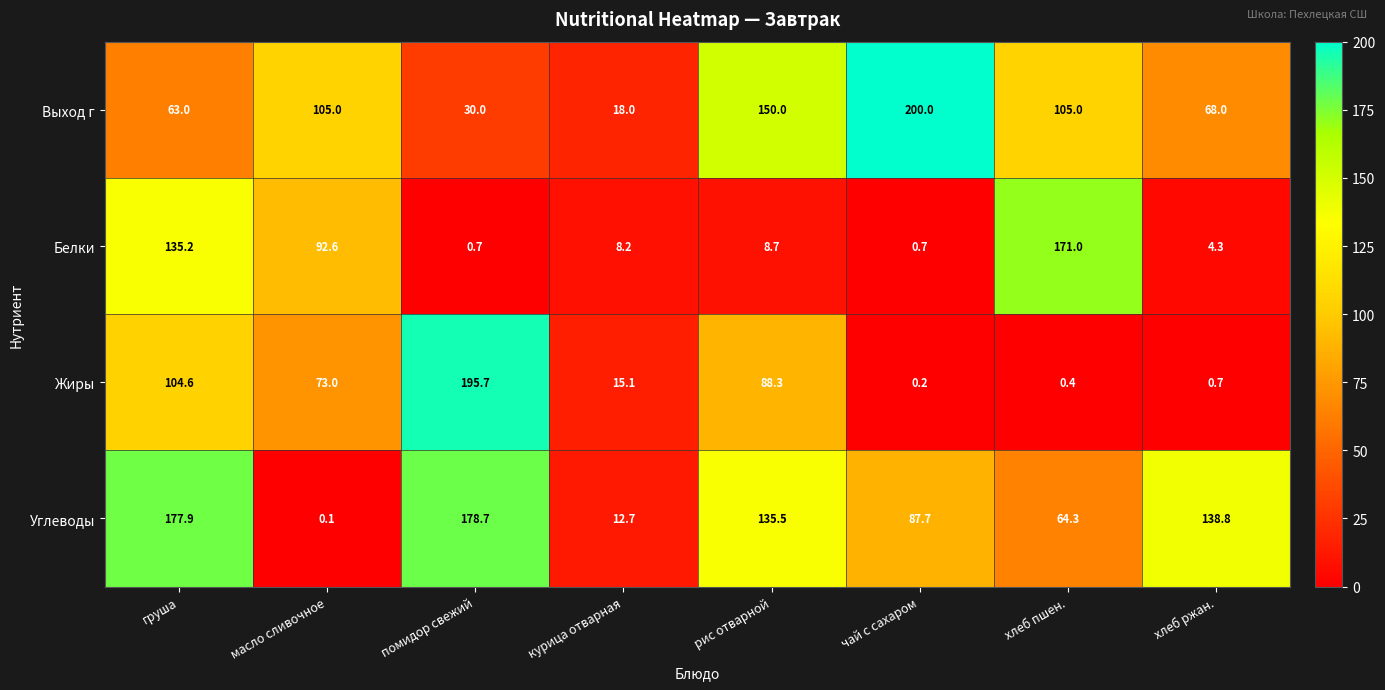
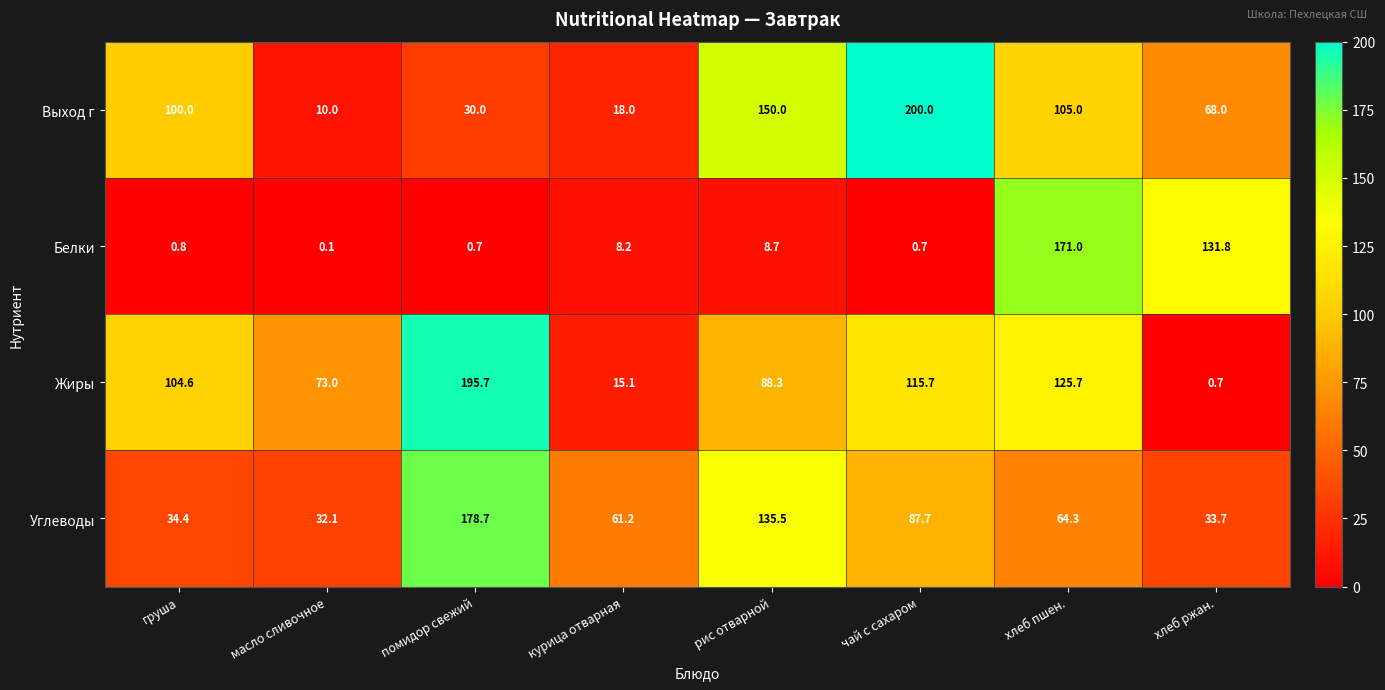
  {
    "Выход г": {
-     "груша": 63.0,
-     "масло сливочное": 105.0,
+     "груша": 100.0,
+     "масло сливочное": 10.0,
      "помидор свежий": 30.0,
      "курица отварная": 18.0,
      "рис отварной": 150.0,
      "чай с сахаром": 200.0,
      "хлеб пшен.": 105.0,
      "хлеб ржан.": 68.0
    },
    "Белки": {
-     "груша": 135.2,
-     "масло сливочное": 92.6,
+     "груша": 0.8,
+     "масло сливочное": 0.1,
      "помидор свежий": 0.7,
      "курица отварная": 8.2,
      "рис отварной": 8.7,
      "чай с сахаром": 0.7,
      "хлеб пшен.": 171.0,
-     "хлеб ржан.": 4.3
+     "хлеб ржан.": 131.8
    },
    "Жиры": {
      "груша": 104.6,
      "масло сливочное": 73.0,
      "помидор свежий": 195.7,
      "курица отварная": 15.1,
      "рис отварной": 88.3,
-     "чай с сахаром": 0.2,
-     "хлеб пшен.": 0.4,
+     "чай с сахаром": 115.7,
+     "хлеб пшен.": 125.7,
      "хлеб ржан.": 0.7
    },
    "Углеводы": {
-     "груша": 177.9,
-     "масло сливочное": 0.1,
+     "груша": 34.4,
+     "масло сливочное": 32.1,
      "помидор свежий": 178.7,
-     "курица отварная": 12.7,
+     "курица отварная": 61.2,
      "рис отварной": 135.5,
      "чай с сахаром": 87.7,
      "хлеб пшен.": 64.3,
-     "хлеб ржан.": 138.8
+     "хлеб ржан.": 33.7
    }
  }
